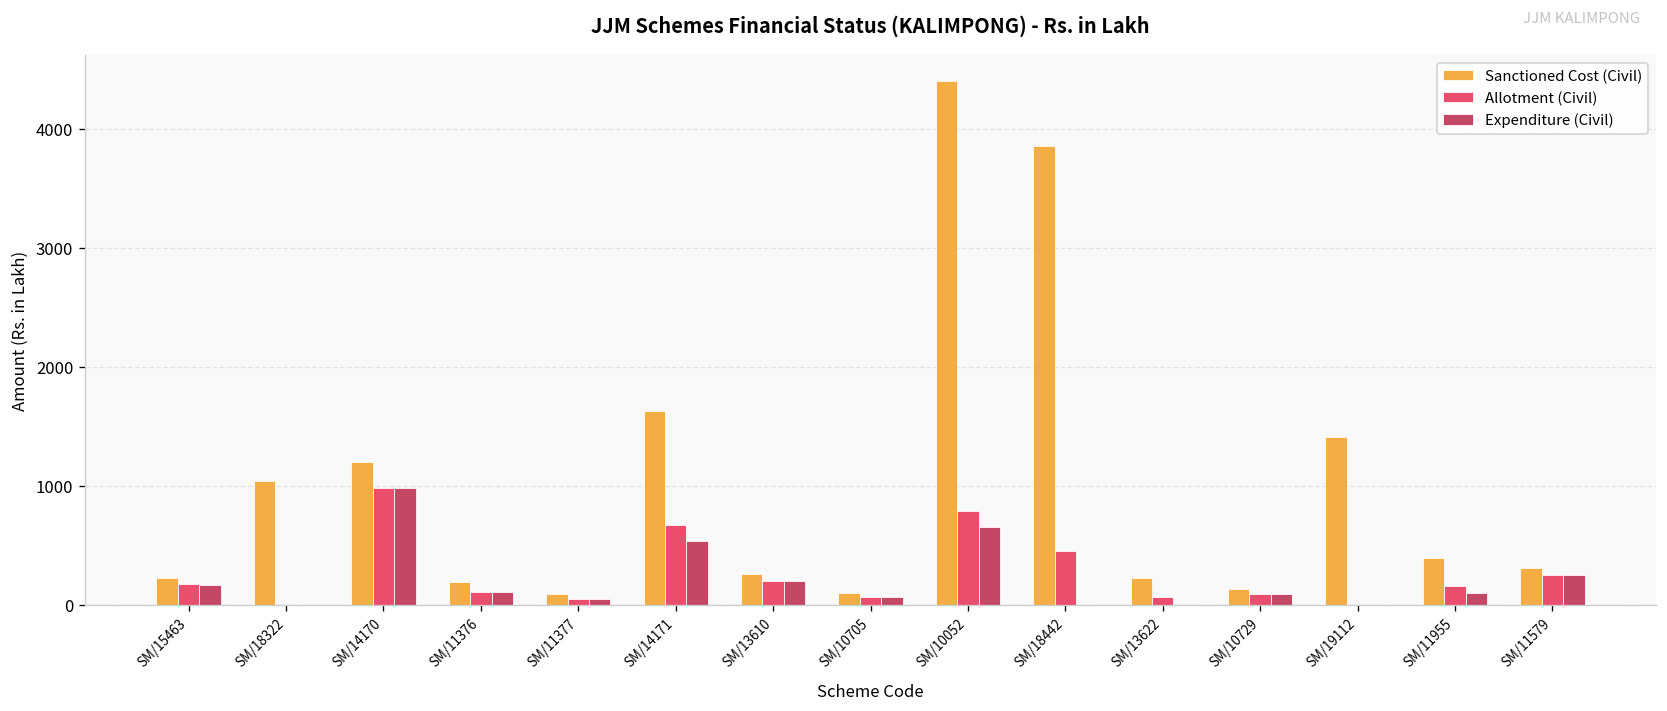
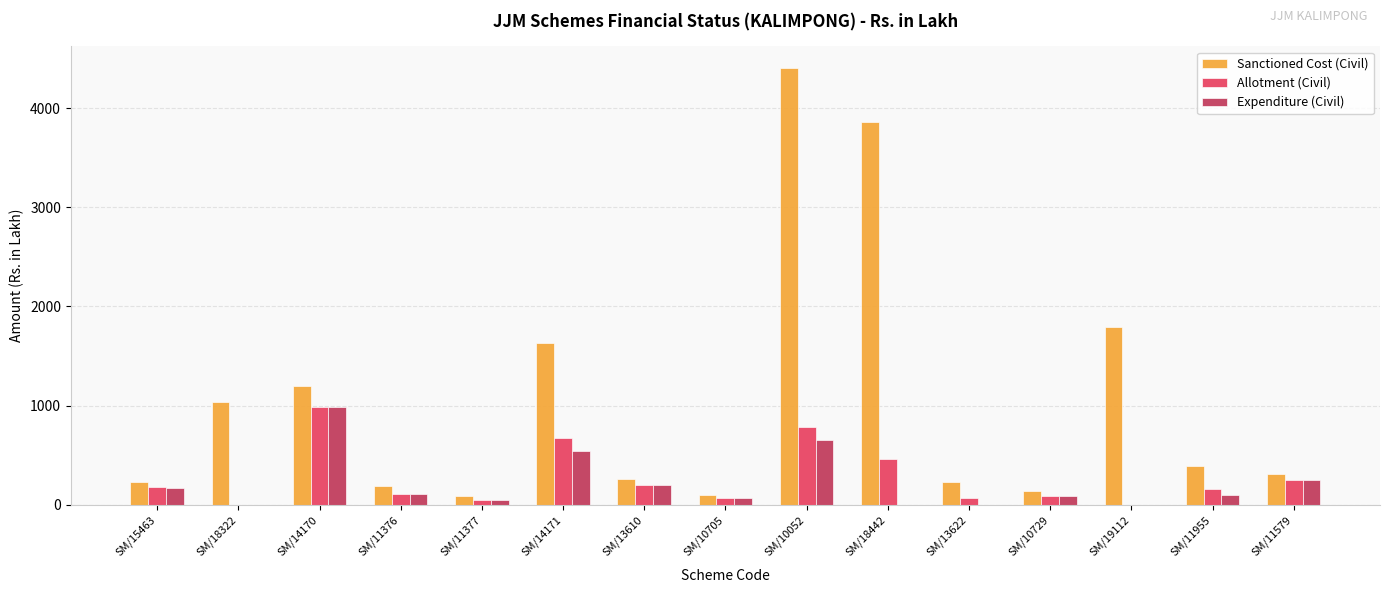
  {
    "Sanctioned Cost (Civil)": {
      "SM/15463": 200,
      "SM/18322": 1000,
      "SM/14170": 1200,
      "SM/11376": 200,
      "SM/11377": 100,
      "SM/14171": 1600,
      "SM/13610": 300,
      "SM/10705": 100,
      "SM/10052": 4400,
      "SM/18442": 3900,
      "SM/13622": 200,
      "SM/10729": 100,
-     "SM/19112": 1400,
+     "SM/19112": 1800,
      "SM/11955": 400,
      "SM/11579": 300
    }
  }
